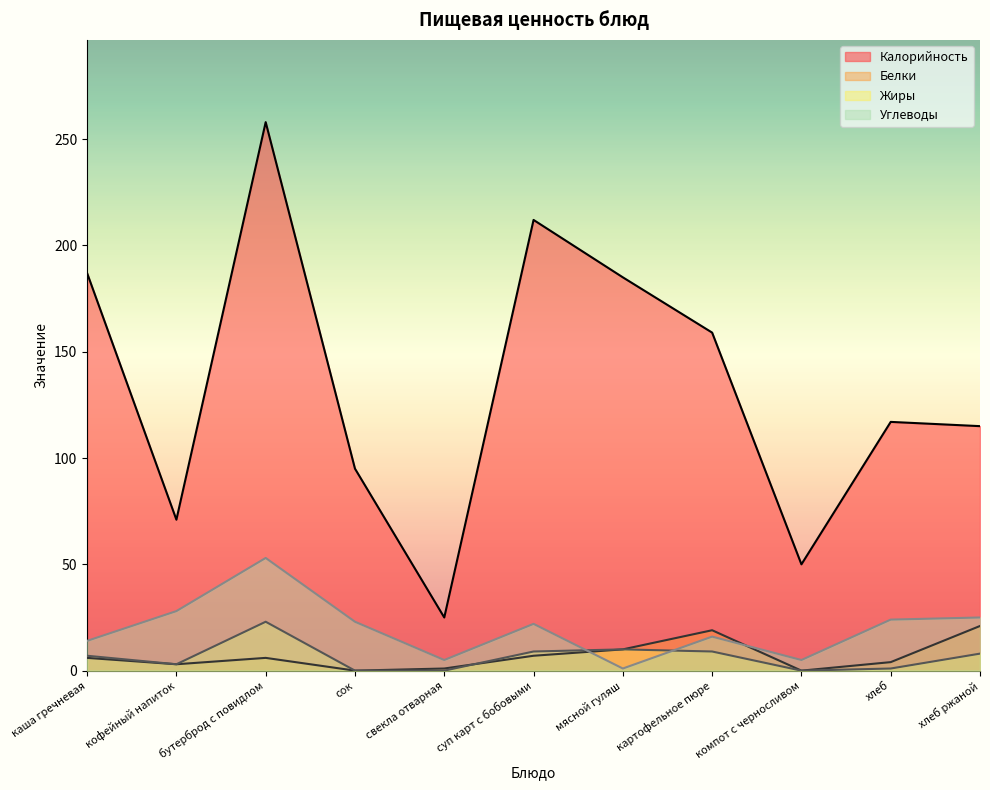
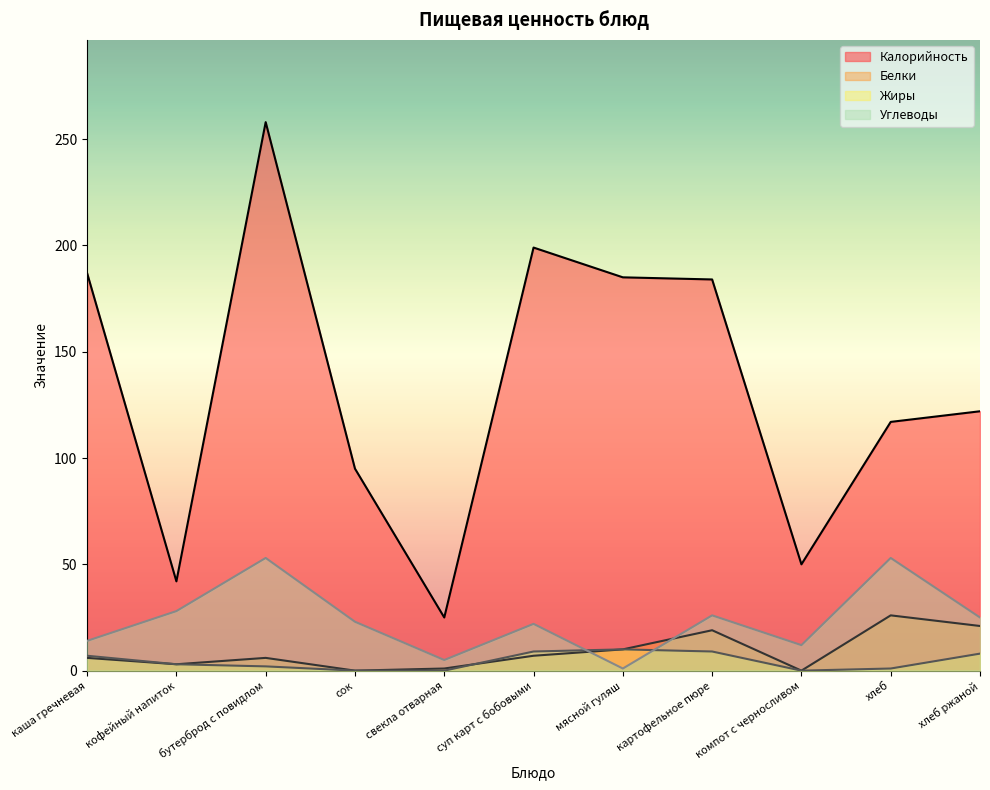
  {
    "Калорийность": {
      "каша гречневая": 187,
-     "кофейный напиток": 71,
+     "кофейный напиток": 42,
      "бутерброд с повидлом": 258,
      "сок": 95,
      "свекла отварная": 25,
-     "суп карт с бобовыми": 212,
+     "суп карт с бобовыми": 199,
      "мясной гуляш": 185,
-     "картофельное пюре": 159,
+     "картофельное пюре": 184,
      "компот с черносливом": 50,
      "хлеб": 117,
-     "хлеб ржаной": 115
+     "хлеб ржаной": 122
    },
    "Белки": {
      "бутерброд с повидлом": 6,
      "суп карт с бобовыми": 7,
      "картофельное пюре": 19,
-     "хлеб": 4,
+     "хлеб": 26,
      "хлеб ржаной": 21
    },
    "Жиры": {
-     "бутерброд с повидлом": 23,
+     "бутерброд с повидлом": 2,
      "суп карт с бобовыми": 9,
      "картофельное пюре": 9,
      "хлеб": 1,
      "хлеб ржаной": 8
    },
    "Углеводы": {
      "каша гречневая": 14,
      "кофейный напиток": 28,
      "бутерброд с повидлом": 53,
      "сок": 23,
      "свекла отварная": 5,
      "суп карт с бобовыми": 22,
      "мясной гуляш": 1,
-     "картофельное пюре": 16,
-     "компот с черносливом": 5,
-     "хлеб": 24,
+     "картофельное пюре": 26,
+     "компот с черносливом": 12,
+     "хлеб": 53,
      "хлеб ржаной": 25
    }
  }
